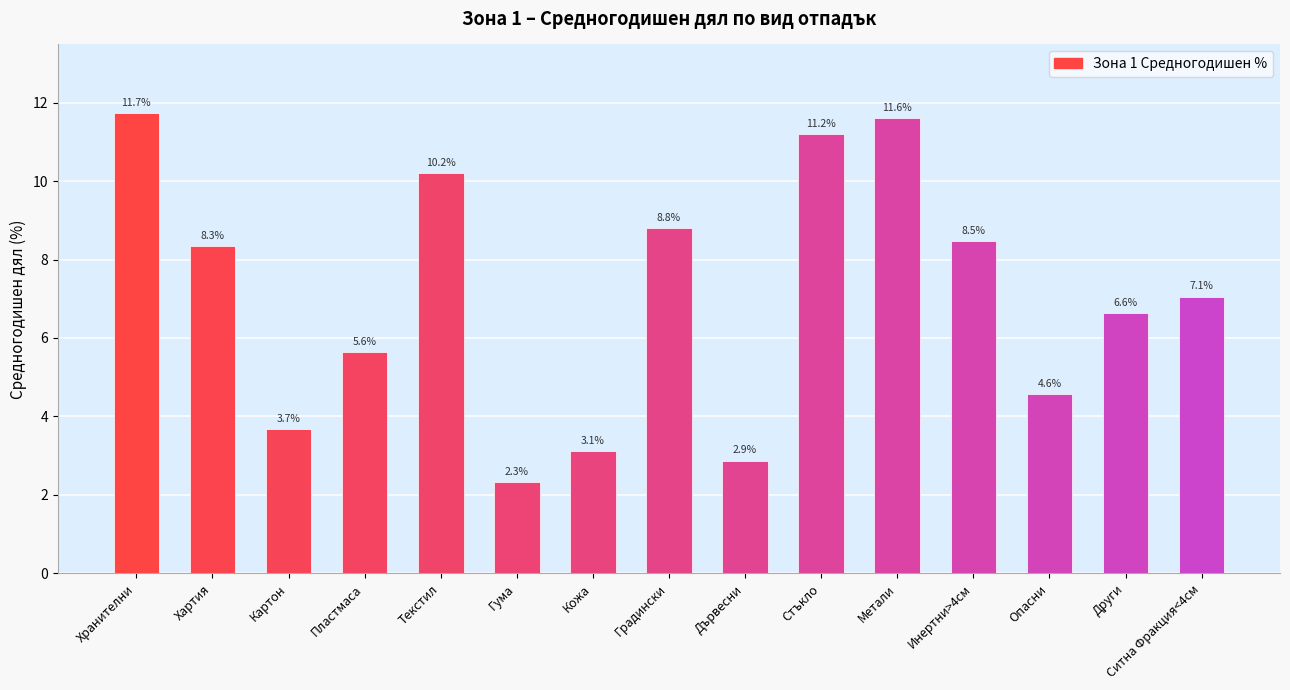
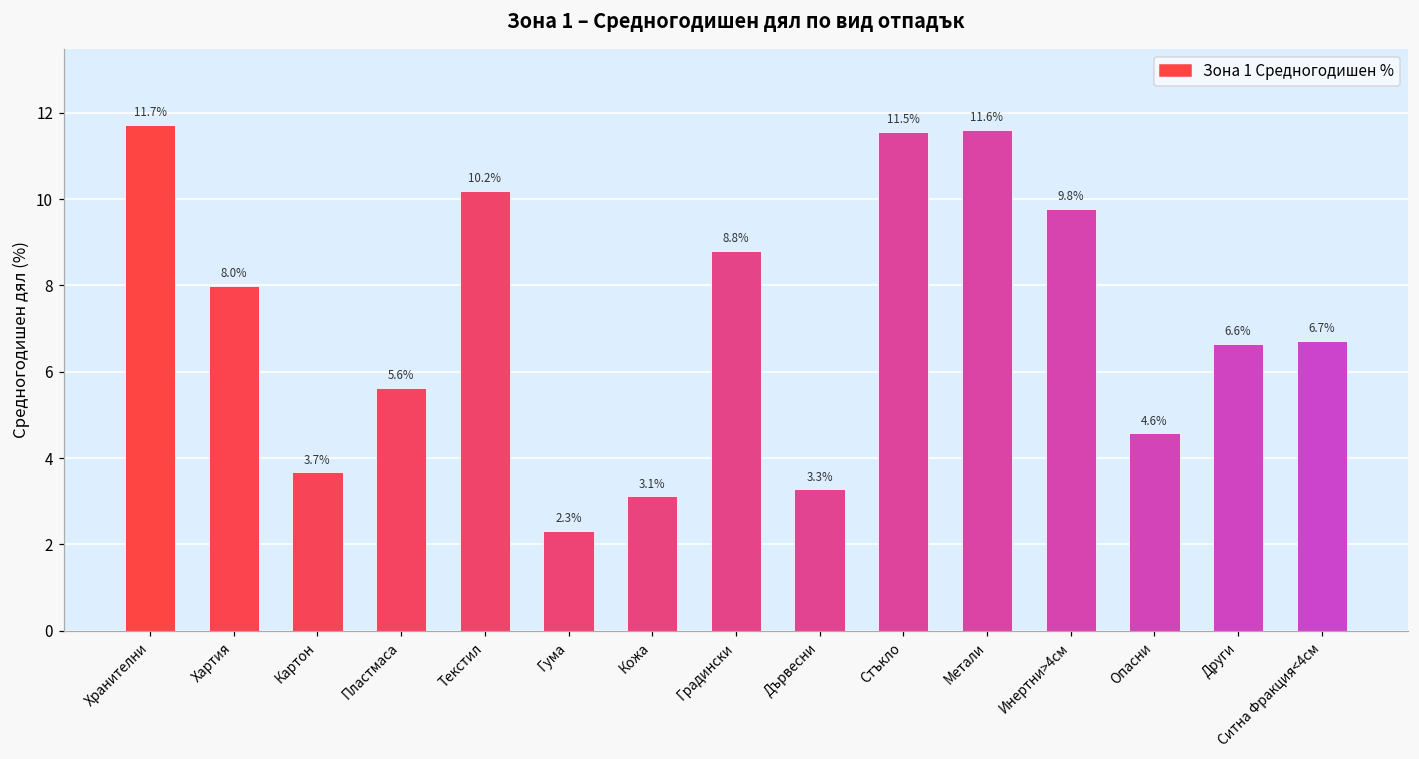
  {
    "Хранителни": "11.7%",
-   "Хартия": "8.3%",
+   "Хартия": "8.0%",
    "Картон": "3.7%",
    "Пластмаса": "5.6%",
    "Текстил": "10.2%",
    "Гума": "2.3%",
    "Кожа": "3.1%",
    "Градински": "8.8%",
-   "Дървесни": "2.9%",
-   "Стъкло": "11.2%",
+   "Дървесни": "3.3%",
+   "Стъкло": "11.5%",
    "Метали": "11.6%",
-   "Инертни>4см": "8.5%",
+   "Инертни>4см": "9.8%",
    "Опасни": "4.6%",
    "Други": "6.6%",
-   "Ситна Фракция<4см": "7.1%"
+   "Ситна Фракция<4см": "6.7%"
  }
